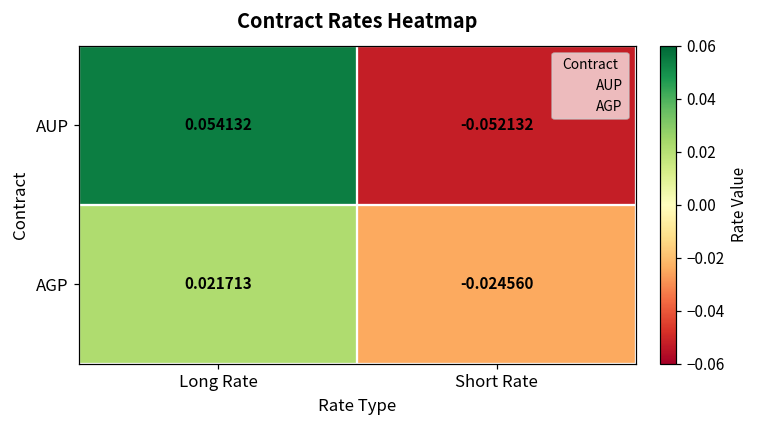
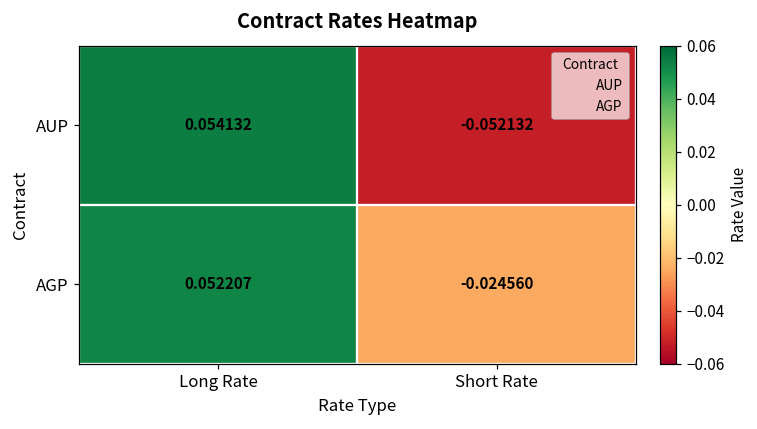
  {
    "AUP": {
      "Long Rate": 0.054132,
      "Short Rate": -0.052132
    },
    "AGP": {
-     "Long Rate": 0.021713,
+     "Long Rate": 0.052207,
      "Short Rate": -0.024560
    }
  }
